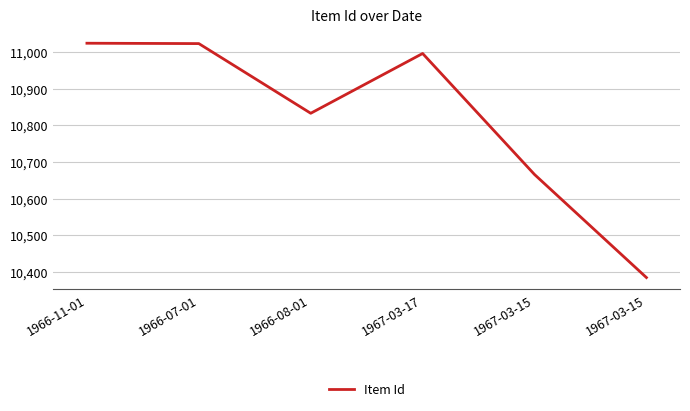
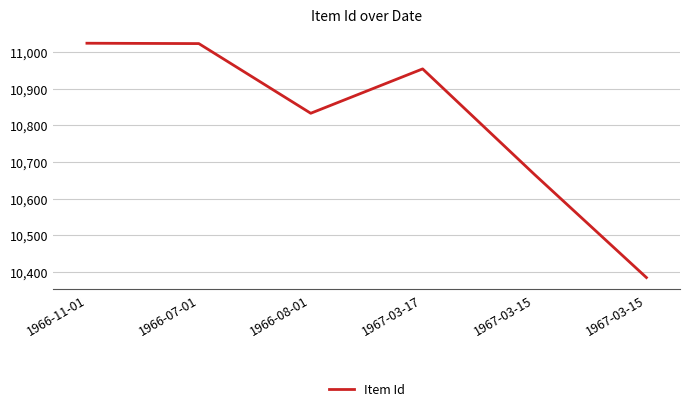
  {
    "1966-11-01": "11,020",
    "1966-07-01": "11,020",
    "1966-08-01": "10,830",
-   "1967-03-17": "11,000"
+   "1967-03-17": "10,950"
  }
